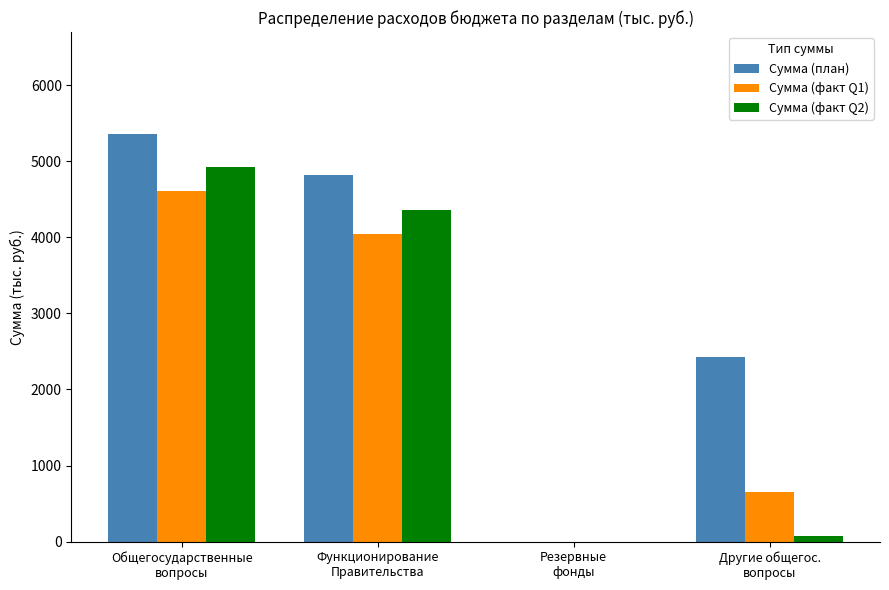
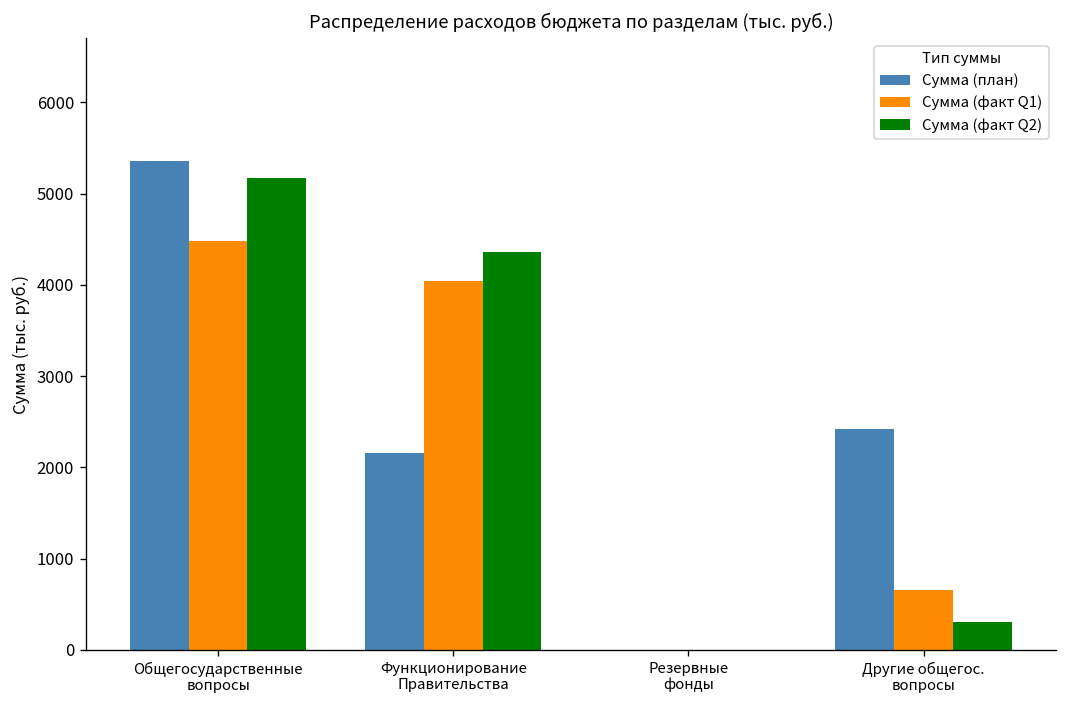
  {
    "Сумма (план)": {
      "Общегосударственные вопросы": 5400,
-     "Функционирование Правительства": 4800,
+     "Функционирование Правительства": 2200,
      "Резервные фонды": 0,
      "Другие общегос. вопросы": 2400
    },
    "Сумма (факт Q1)": {
-     "Общегосударственные вопросы": 4600,
+     "Общегосударственные вопросы": 4500,
      "Функционирование Правительства": 4000,
      "Резервные фонды": 0,
      "Другие общегос. вопросы": 700
    },
    "Сумма (факт Q2)": {
-     "Общегосударственные вопросы": 4900,
+     "Общегосударственные вопросы": 5200,
      "Функционирование Правительства": 4400,
      "Резервные фонды": 0,
-     "Другие общегос. вопросы": 100
+     "Другие общегос. вопросы": 300
    }
  }
